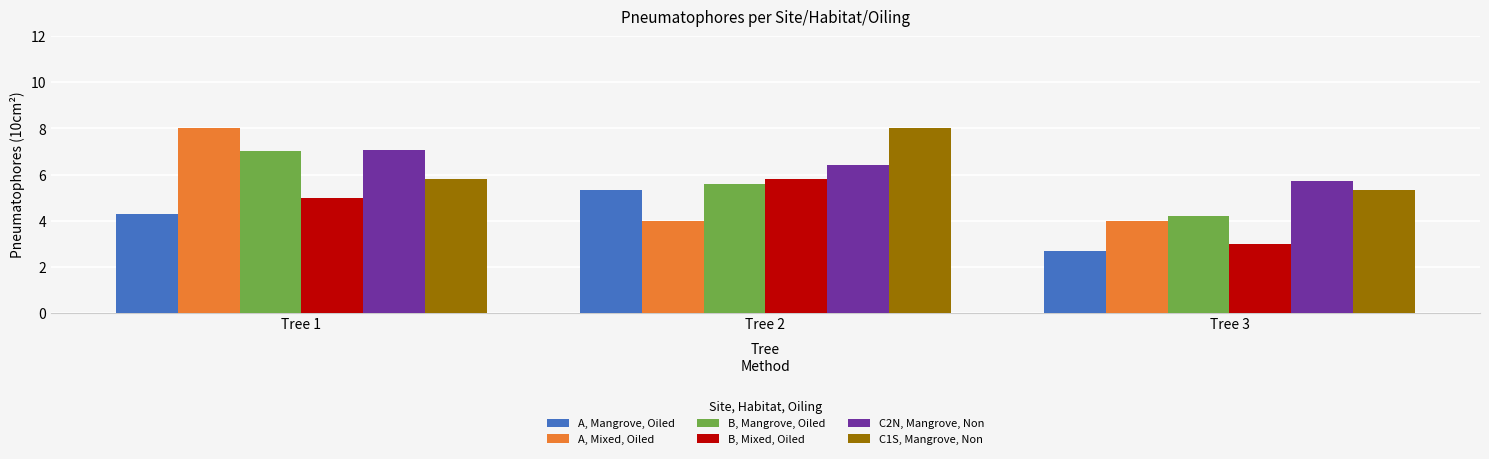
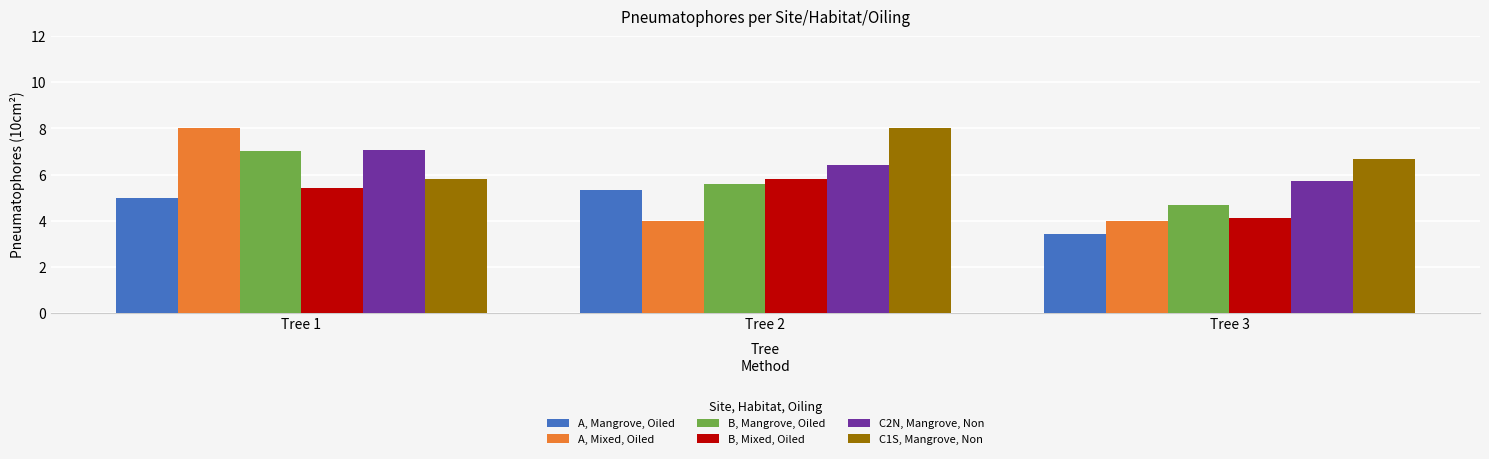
  {
    "A, Mangrove, Oiled": {
-     "Tree 1": 4.3,
+     "Tree 1": 5.0,
      "Tree 2": 5.3,
-     "Tree 3": 2.7
+     "Tree 3": 3.4
    },
    "A, Mixed, Oiled": {
      "Tree 1": 8.0,
      "Tree 2": 4.0,
      "Tree 3": 4.0
    },
    "B, Mangrove, Oiled": {
      "Tree 1": 7.0,
      "Tree 2": 5.6,
-     "Tree 3": 4.2
+     "Tree 3": 4.7
    },
    "B, Mixed, Oiled": {
-     "Tree 1": 5.0,
+     "Tree 1": 5.4,
      "Tree 2": 5.8,
-     "Tree 3": 3.0
+     "Tree 3": 4.1
    },
    "C2N, Mangrove, Non": {
      "Tree 1": 7.0,
      "Tree 2": 6.4,
      "Tree 3": 5.7
    },
    "C1S, Mangrove, Non": {
      "Tree 1": 5.8,
      "Tree 2": 8.0,
-     "Tree 3": 5.3
+     "Tree 3": 6.7
    }
  }
